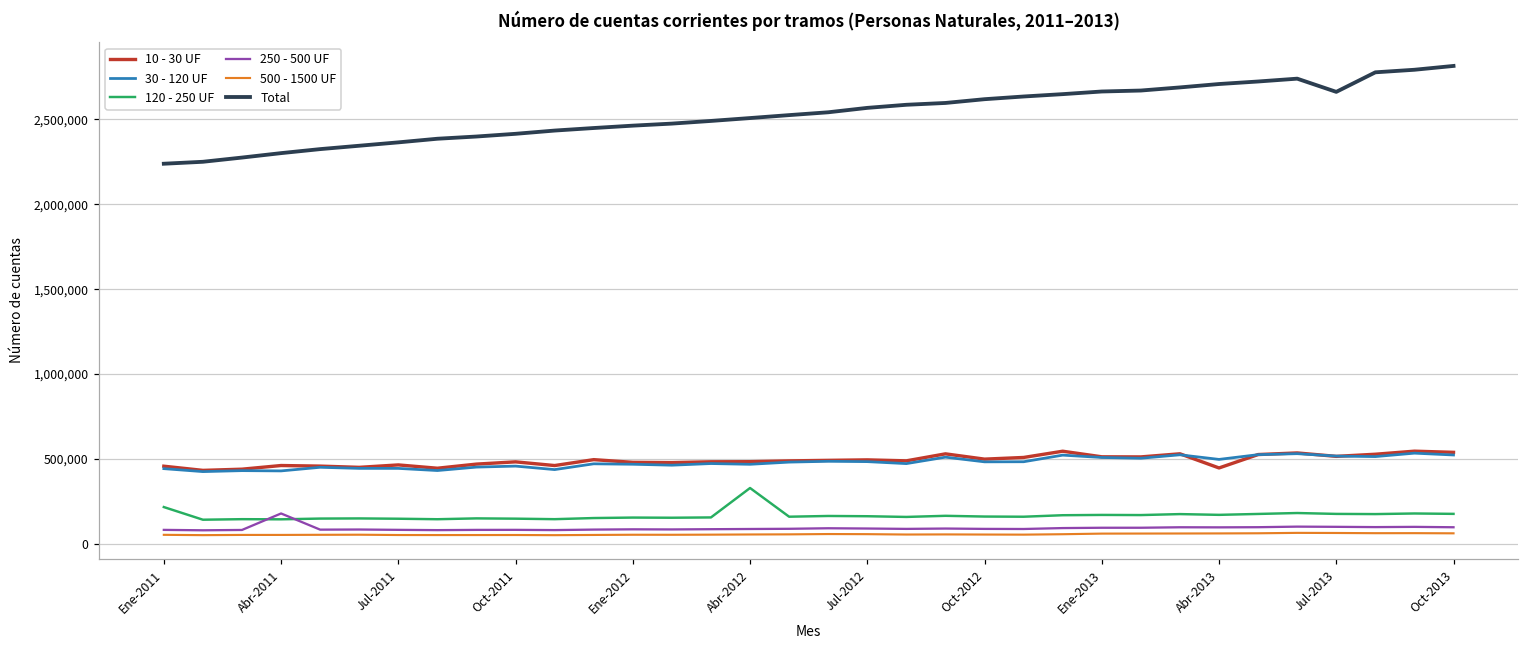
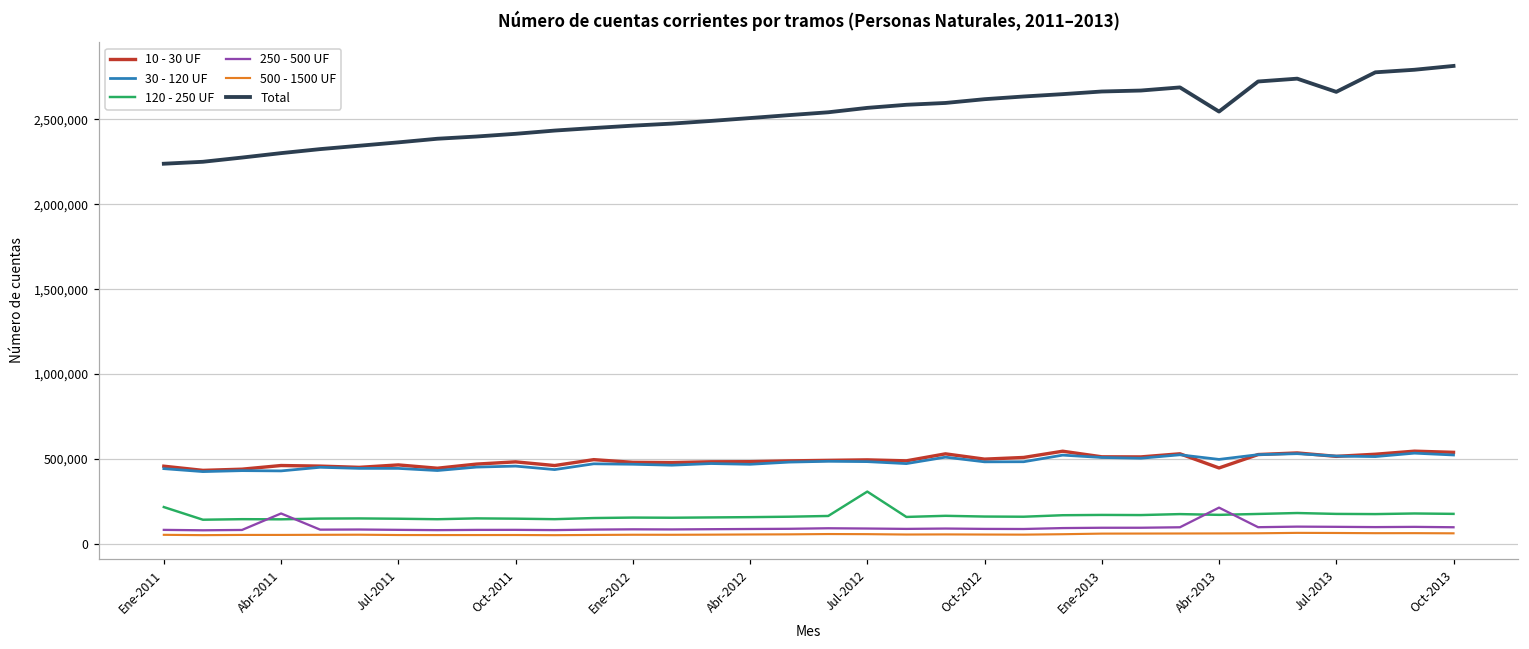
  {
    "10 - 30 UF": {
      "Abr-2011": "460,000",
      "Jul-2011": "470,000",
      "Oct-2011": "480,000",
      "Abr-2013": "450,000"
    },
    "30 - 120 UF": {
      "Abr-2011": "430,000",
      "Jul-2011": "440,000",
      "Oct-2011": "460,000",
      "Abr-2013": "500,000"
    },
    "120 - 250 UF": {
      "Ene-2011": "220,000",
      "Abr-2011": "140,000",
      "Jul-2011": "150,000",
      "Oct-2011": "150,000",
      "Ene-2012": "150,000",
-     "Abr-2012": "330,000",
-     "Jul-2012": "160,000",
+     "Abr-2012": "160,000",
+     "Jul-2012": "310,000",
      "Oct-2012": "160,000",
      "Ene-2013": "170,000",
      "Abr-2013": "170,000",
      "Jul-2013": "180,000",
      "Oct-2013": "180,000"
    },
    "250 - 500 UF": {
      "Ene-2011": "80,000",
      "Abr-2011": "180,000",
      "Jul-2011": "80,000",
      "Oct-2011": "80,000",
      "Ene-2012": "90,000",
      "Abr-2012": "90,000",
      "Jul-2012": "90,000",
      "Oct-2012": "90,000",
      "Ene-2013": "100,000",
-     "Abr-2013": "100,000",
+     "Abr-2013": "210,000",
      "Jul-2013": "100,000",
      "Oct-2013": "100,000"
    },
    "500 - 1500 UF": {
      "Ene-2011": "50,000",
      "Abr-2011": "50,000",
      "Jul-2011": "50,000",
      "Oct-2011": "50,000",
      "Ene-2012": "50,000",
      "Abr-2012": "60,000",
      "Jul-2012": "60,000",
      "Oct-2012": "60,000",
      "Ene-2013": "60,000",
      "Abr-2013": "60,000",
      "Jul-2013": "60,000",
      "Oct-2013": "60,000"
    },
    "Total": {
      "Ene-2011": "2,240,000",
      "Abr-2011": "2,300,000",
      "Jul-2011": "2,360,000",
      "Oct-2011": "2,420,000",
      "Ene-2012": "2,460,000",
      "Abr-2012": "2,510,000",
      "Jul-2012": "2,570,000",
      "Oct-2012": "2,620,000",
      "Ene-2013": "2,660,000",
-     "Abr-2013": "2,710,000",
+     "Abr-2013": "2,550,000",
      "Jul-2013": "2,660,000",
      "Oct-2013": "2,820,000"
    }
  }
